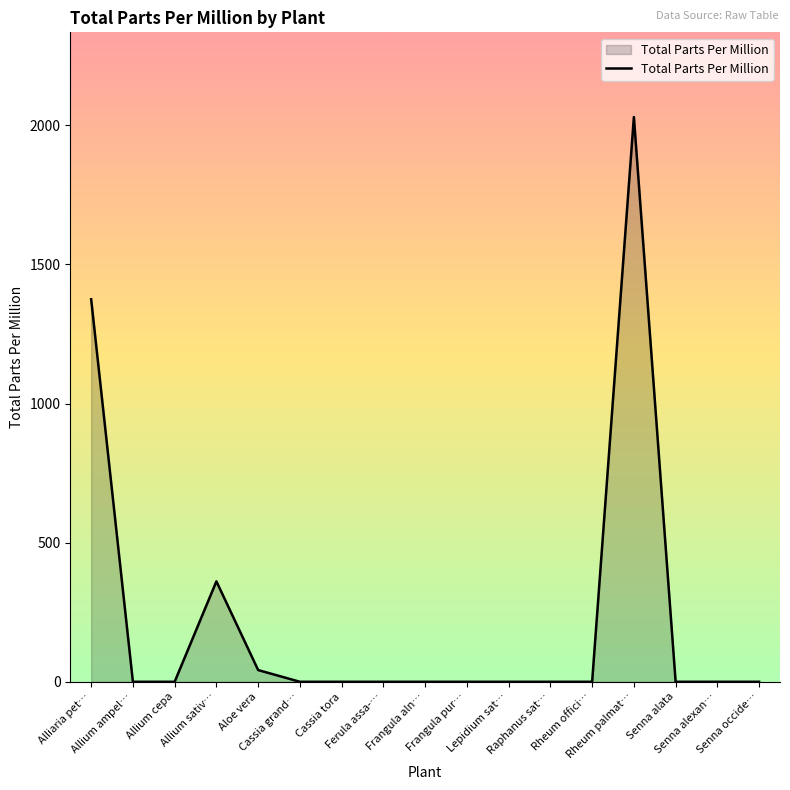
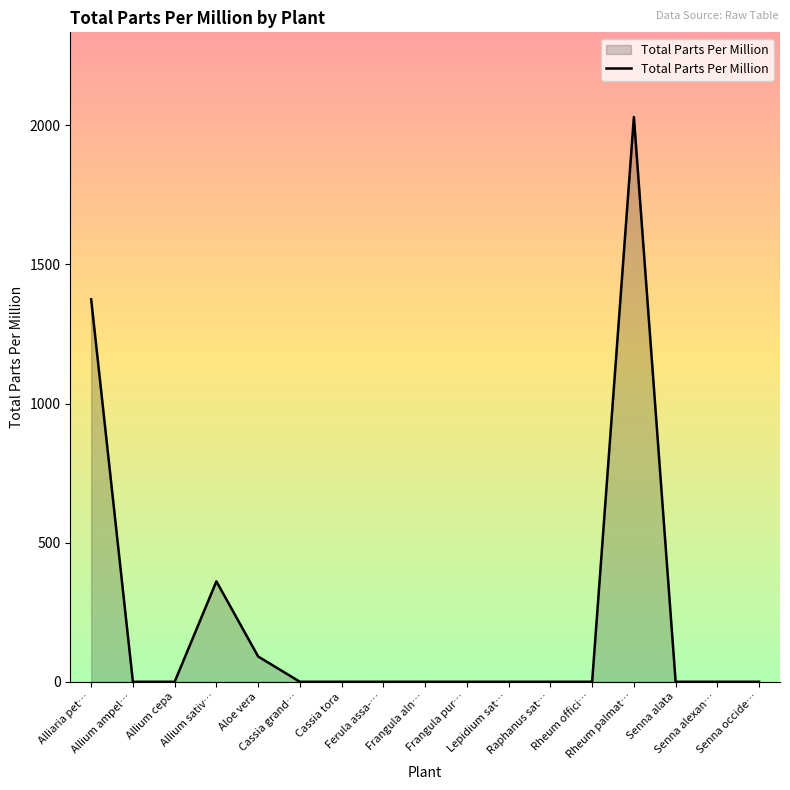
  {
    "Alliaria pet…": 1380,
    "Allium ampel…": 0,
    "Allium cepa": 0,
    "Allium sativ…": 360,
-   "Aloe vera": 40,
+   "Aloe vera": 90,
    "Cassia grand…": 0,
    "Cassia tora": 0,
    "Ferula assa-…": 0,
    "Frangula aln…": 0,
    "Frangula pur…": 0,
    "Lepidium sat…": 0,
    "Raphanus sat…": 0,
    "Rheum offici…": 0,
    "Rheum palmat…": 2030,
    "Senna alata": 0,
    "Senna alexan…": 0,
    "Senna occide…": 0
  }
